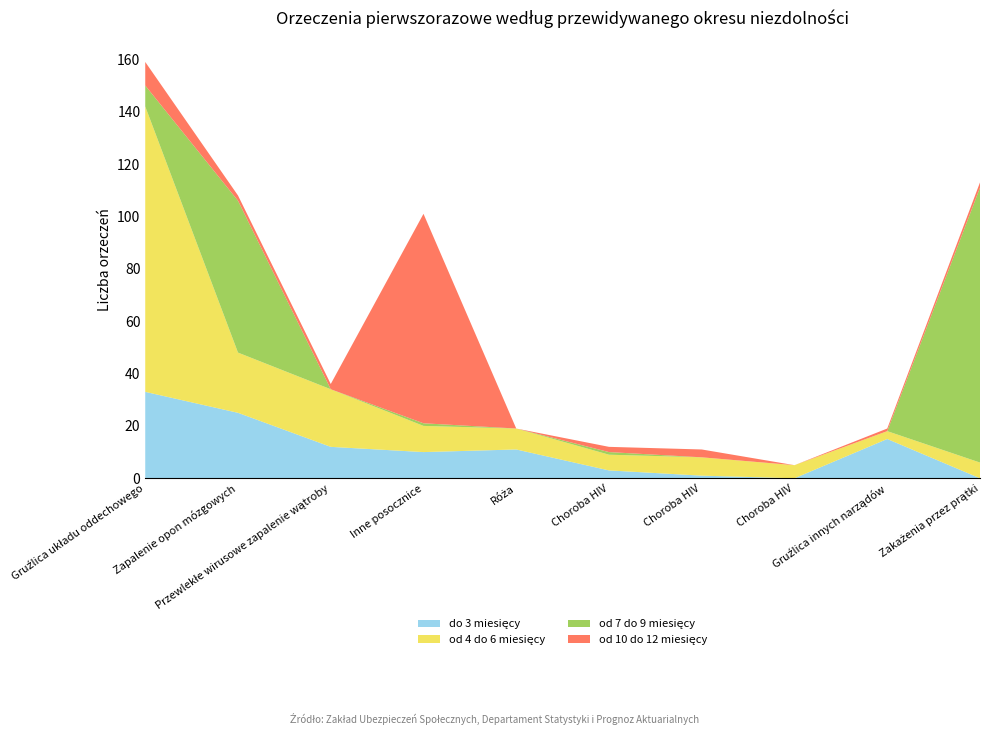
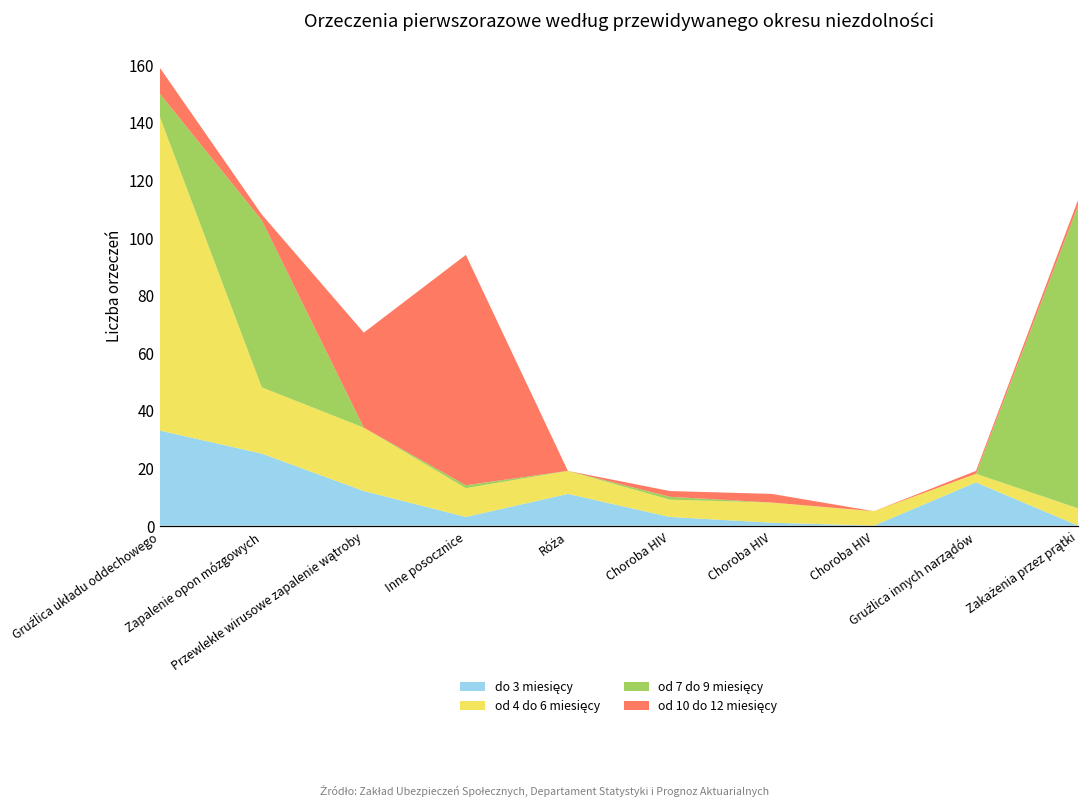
  {
    "do 3 miesięcy": {
      "Gruźlica układu oddechowego": 33,
      "Zapalenie opon mózgowych": 25,
      "Przewlekłe wirusowe zapalenie wątroby": 12,
-     "Inne posocznice": 10,
+     "Inne posocznice": 3,
      "Róża": 11,
      "Gruźlica innych narządów": 15,
      "Zakażenia przez prątki": 0
    },
    "od 4 do 6 miesięcy": {
      "Gruźlica układu oddechowego": 109,
      "Zapalenie opon mózgowych": 23,
      "Inne posocznice": 10,
      "Zakażenia przez prątki": 6
    },
    "od 7 do 9 miesięcy": {
      "Gruźlica układu oddechowego": 8,
      "Zapalenie opon mózgowych": 58,
      "Inne posocznice": 1,
      "Zakażenia przez prątki": 105
    },
    "od 10 do 12 miesięcy": {
      "Gruźlica układu oddechowego": 9,
      "Zapalenie opon mózgowych": 2,
-     "Przewlekłe wirusowe zapalenie wątroby": 2,
+     "Przewlekłe wirusowe zapalenie wątroby": 33,
      "Inne posocznice": 80,
      "Gruźlica innych narządów": 1,
      "Zakażenia przez prątki": 2
    }
  }
